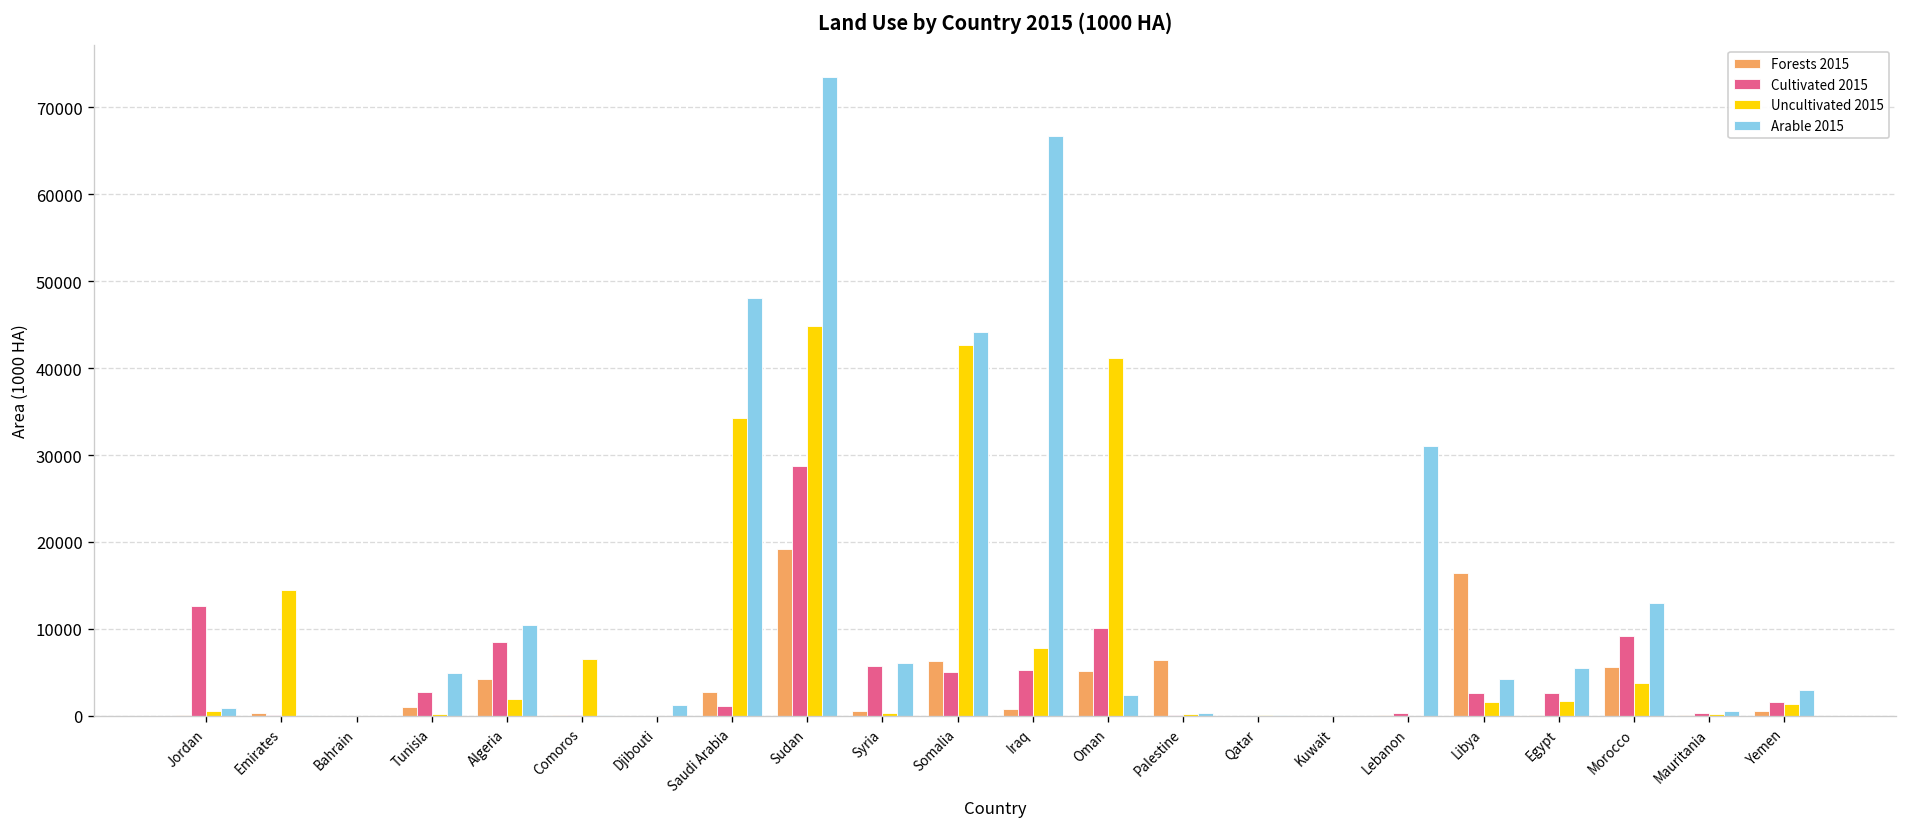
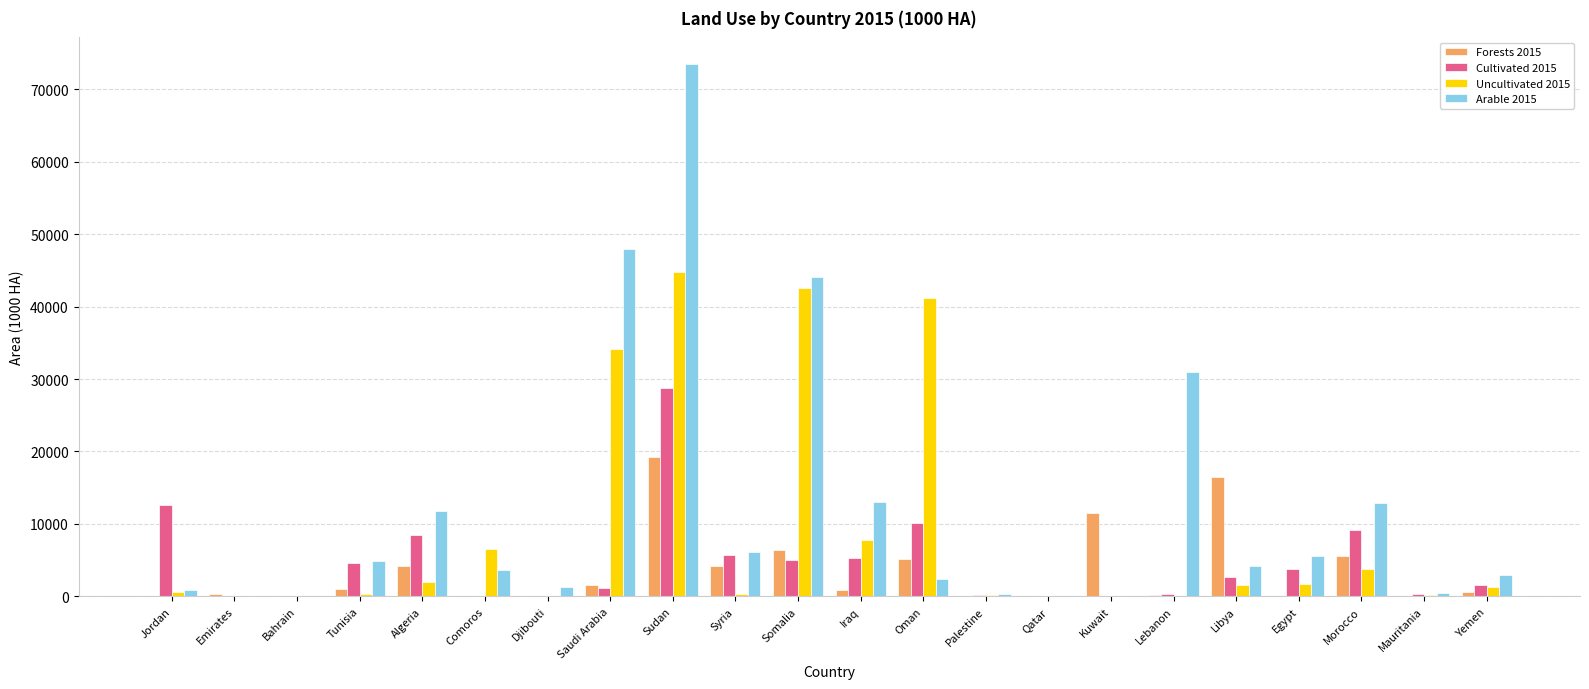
  {
    "Forests 2015": {
      "Tunisia": 1000,
      "Algeria": 4000,
-     "Saudi Arabia": 3000,
+     "Saudi Arabia": 2000,
      "Sudan": 19000,
-     "Syria": 1000,
+     "Syria": 4000,
      "Somalia": 6000,
      "Iraq": 1000,
      "Oman": 5000,
-     "Palestine": 6000,
-     "Kuwait": 0,
+     "Palestine": 0,
+     "Kuwait": 11000,
      "Libya": 16000,
      "Morocco": 6000,
      "Yemen": 1000
    },
    "Cultivated 2015": {
      "Jordan": 13000,
-     "Tunisia": 3000,
+     "Tunisia": 5000,
      "Algeria": 8000,
      "Saudi Arabia": 1000,
      "Sudan": 29000,
      "Syria": 6000,
      "Somalia": 5000,
      "Iraq": 5000,
      "Oman": 10000,
      "Libya": 3000,
-     "Egypt": 3000,
+     "Egypt": 4000,
      "Morocco": 9000,
      "Yemen": 2000
    },
    "Uncultivated 2015": {
      "Jordan": 1000,
-     "Emirates": 14000,
+     "Emirates": 0,
      "Algeria": 2000,
      "Comoros": 7000,
      "Saudi Arabia": 34000,
      "Sudan": 45000,
      "Syria": 0,
      "Somalia": 43000,
      "Iraq": 8000,
      "Oman": 41000,
      "Libya": 2000,
      "Egypt": 2000,
      "Morocco": 4000,
      "Yemen": 1000
    },
    "Arable 2015": {
      "Jordan": 1000,
      "Tunisia": 5000,
-     "Algeria": 10000,
-     "Comoros": 0,
+     "Algeria": 12000,
+     "Comoros": 4000,
      "Djibouti": 1000,
      "Saudi Arabia": 48000,
      "Sudan": 74000,
      "Syria": 6000,
      "Somalia": 44000,
-     "Iraq": 67000,
+     "Iraq": 13000,
      "Oman": 2000,
      "Lebanon": 31000,
      "Libya": 4000,
      "Egypt": 6000,
      "Morocco": 13000,
      "Mauritania": 1000,
      "Yemen": 3000
    }
  }
